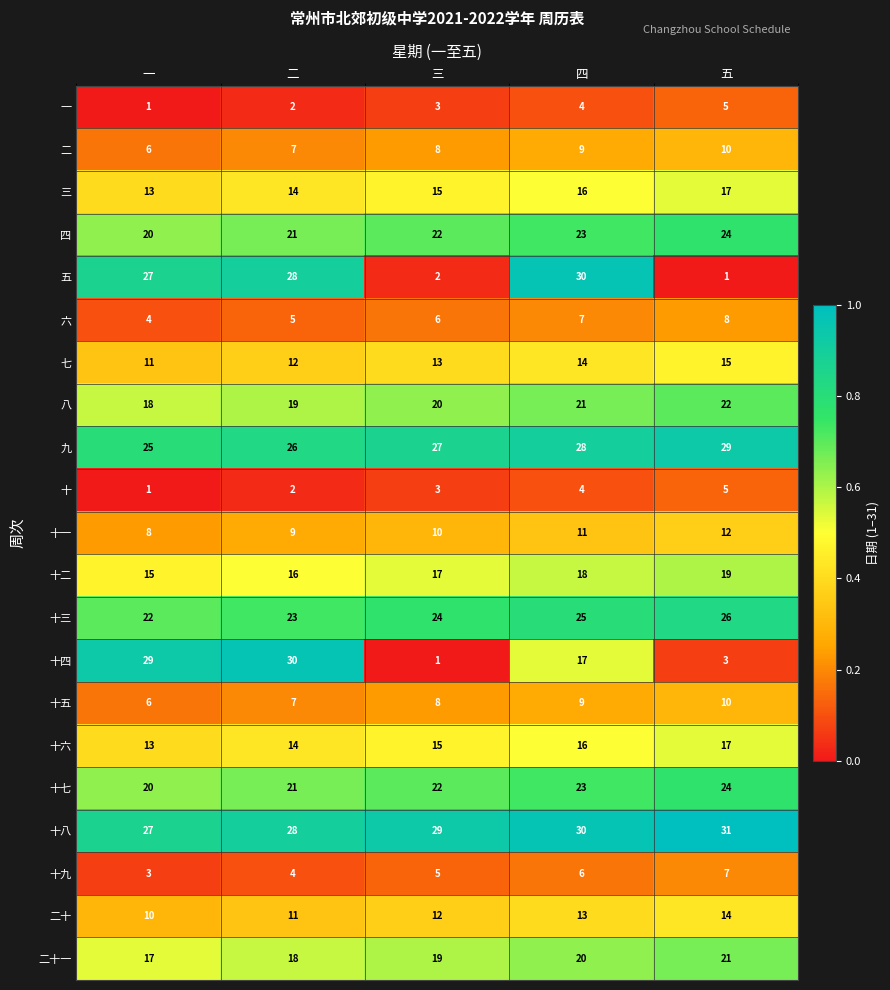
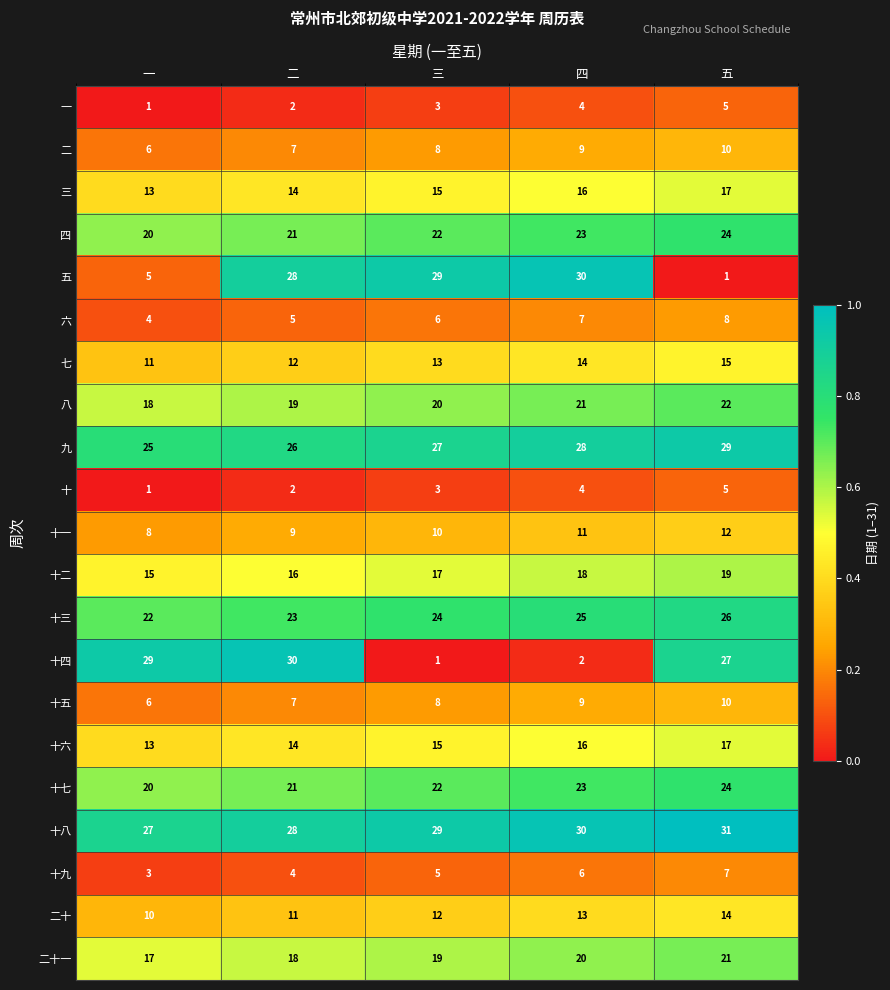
  {
    "一": {
      "一": 1,
      "二": 2,
      "三": 3,
      "四": 4,
      "五": 5
    },
    "二": {
      "一": 6,
      "二": 7,
      "三": 8,
      "四": 9,
      "五": 10
    },
    "三": {
      "一": 13,
      "二": 14,
      "三": 15,
      "四": 16,
      "五": 17
    },
    "四": {
      "一": 20,
      "二": 21,
      "三": 22,
      "四": 23,
      "五": 24
    },
    "五": {
-     "一": 27,
+     "一": 5,
      "二": 28,
-     "三": 2,
+     "三": 29,
      "四": 30,
      "五": 1
    },
    "六": {
      "一": 4,
      "二": 5,
      "三": 6,
      "四": 7,
      "五": 8
    },
    "七": {
      "一": 11,
      "二": 12,
      "三": 13,
      "四": 14,
      "五": 15
    },
    "八": {
      "一": 18,
      "二": 19,
      "三": 20,
      "四": 21,
      "五": 22
    },
    "九": {
      "一": 25,
      "二": 26,
      "三": 27,
      "四": 28,
      "五": 29
    },
    "十": {
      "一": 1,
      "二": 2,
      "三": 3,
      "四": 4,
      "五": 5
    },
    "十一": {
      "一": 8,
      "二": 9,
      "三": 10,
      "四": 11,
      "五": 12
    },
    "十二": {
      "一": 15,
      "二": 16,
      "三": 17,
      "四": 18,
      "五": 19
    },
    "十三": {
      "一": 22,
      "二": 23,
      "三": 24,
      "四": 25,
      "五": 26
    },
    "十四": {
      "一": 29,
      "二": 30,
      "三": 1,
-     "四": 17,
-     "五": 3
+     "四": 2,
+     "五": 27
    },
    "十五": {
      "一": 6,
      "二": 7,
      "三": 8,
      "四": 9,
      "五": 10
    },
    "十六": {
      "一": 13,
      "二": 14,
      "三": 15,
      "四": 16,
      "五": 17
    },
    "十七": {
      "一": 20,
      "二": 21,
      "三": 22,
      "四": 23,
      "五": 24
    },
    "十八": {
      "一": 27,
      "二": 28,
      "三": 29,
      "四": 30,
      "五": 31
    },
    "十九": {
      "一": 3,
      "二": 4,
      "三": 5,
      "四": 6,
      "五": 7
    },
    "二十": {
      "一": 10,
      "二": 11,
      "三": 12,
      "四": 13,
      "五": 14
    },
    "二十一": {
      "一": 17,
      "二": 18,
      "三": 19,
      "四": 20,
      "五": 21
    }
  }
